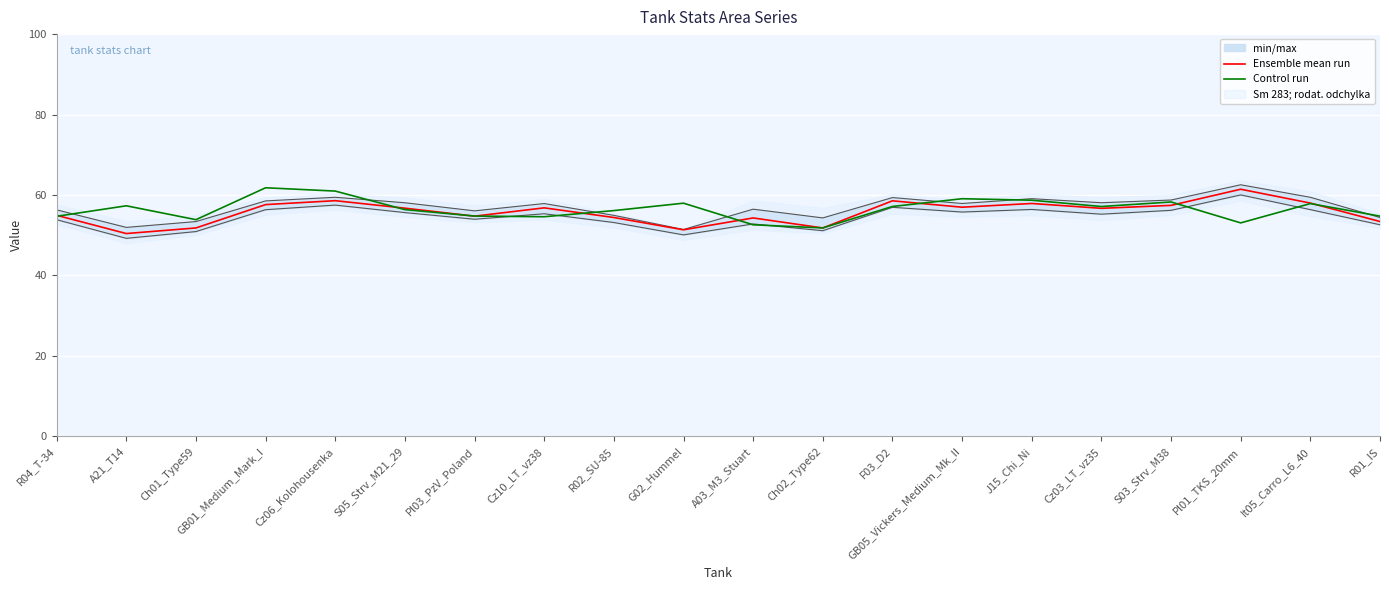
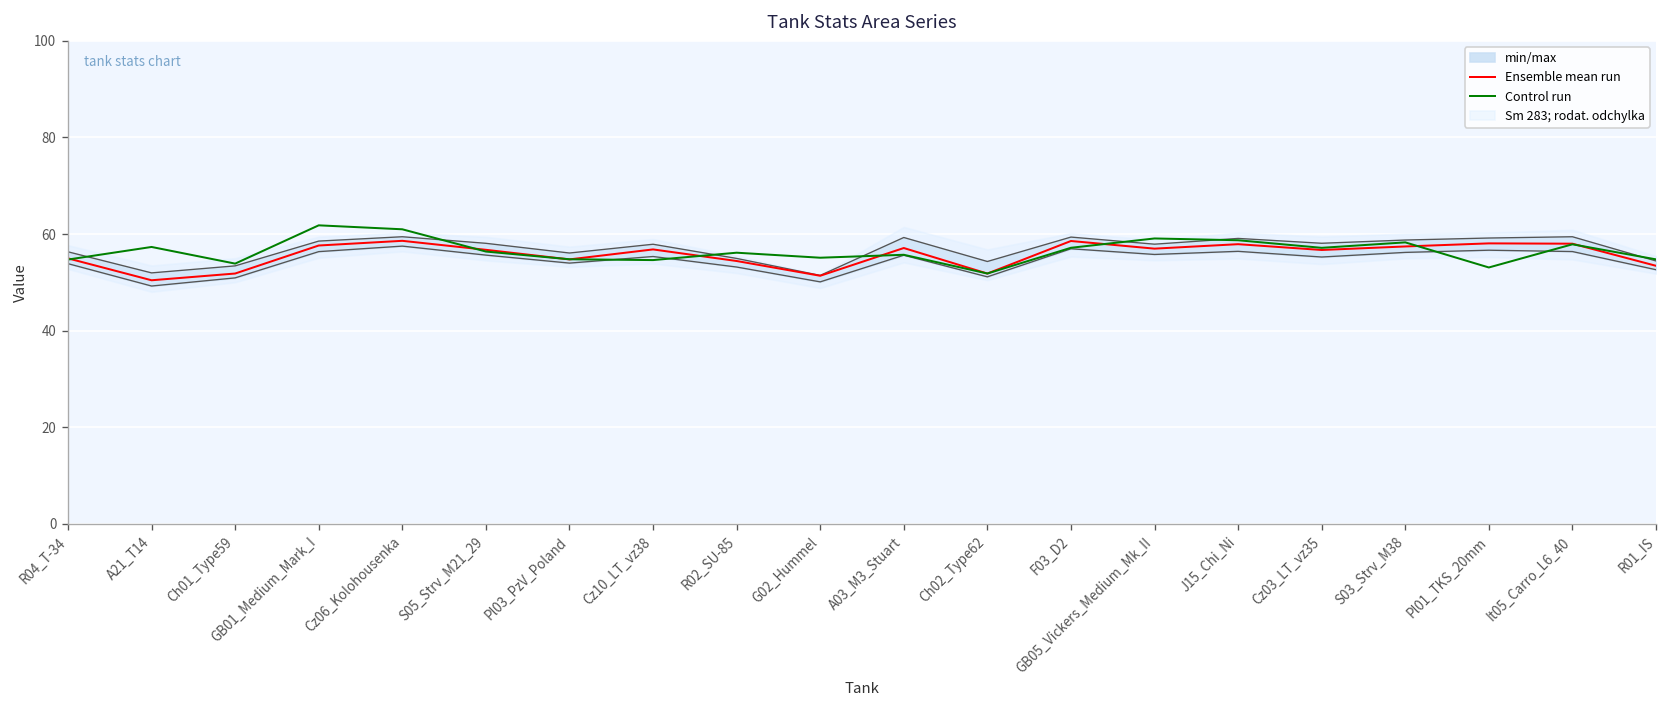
  {
    "Ensemble mean run": {
      "A21_T14": 50,
      "Ch01_Type59": 52,
      "GB01_Medium_Mark_I": 58,
      "Cz06_Kolohousenka": 59,
      "Cz10_LT_vz38": 57,
-     "A03_M3_Stuart": 54,
+     "A03_M3_Stuart": 57,
      "F03_D2": 59,
      "GB05_Vickers_Medium_Mk_II": 57,
      "J15_Chi_Ni": 58,
      "S03_Strv_M38": 57,
-     "Pl01_TKS_20mm": 61,
+     "Pl01_TKS_20mm": 58,
      "R01_IS": 53
    },
    "Control run": {
      "A21_T14": 57,
      "GB01_Medium_Mark_I": 62,
      "Cz06_Kolohousenka": 61,
      "Cz10_LT_vz38": 55,
      "R02_SU-85": 56,
-     "G02_Hummel": 58,
-     "A03_M3_Stuart": 53,
+     "G02_Hummel": 55,
+     "A03_M3_Stuart": 56,
      "Pl01_TKS_20mm": 53
    }
  }
